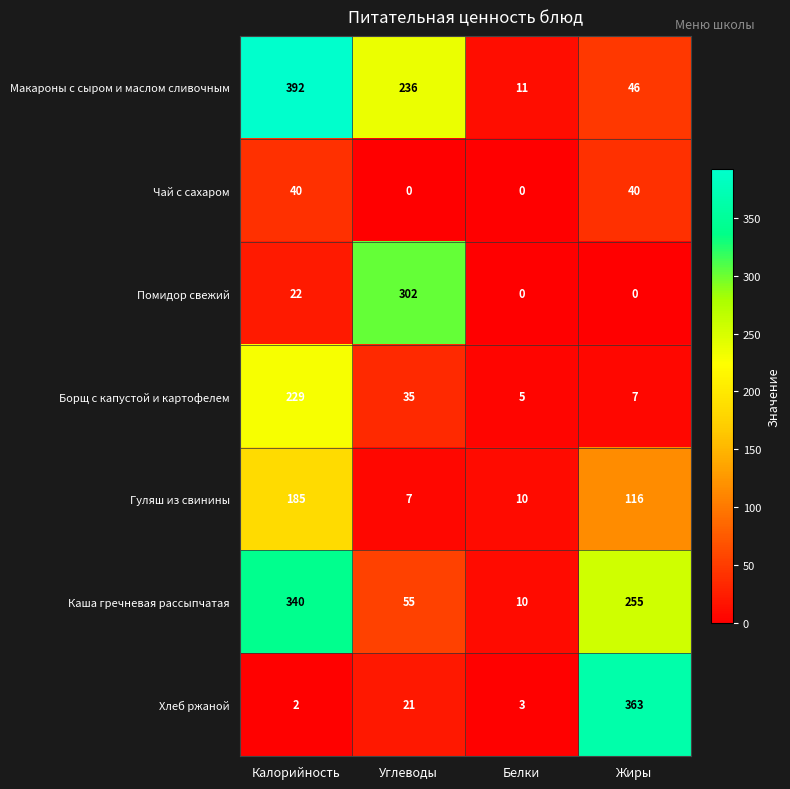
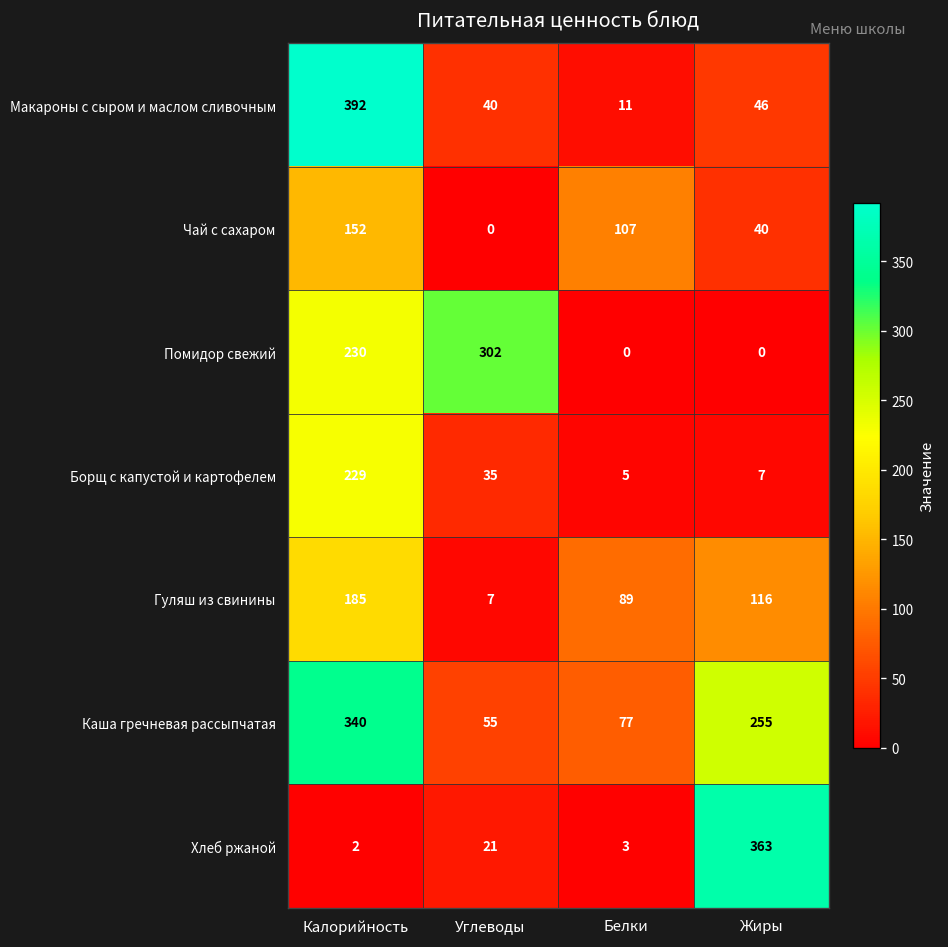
  {
    "Макароны с сыром и маслом сливочным": {
      "Калорийность": 392,
-     "Углеводы": 236,
+     "Углеводы": 40,
      "Белки": 11,
      "Жиры": 46
    },
    "Чай с сахаром": {
-     "Калорийность": 40,
+     "Калорийность": 152,
      "Углеводы": 0,
-     "Белки": 0,
+     "Белки": 107,
      "Жиры": 40
    },
    "Помидор свежий": {
-     "Калорийность": 22,
+     "Калорийность": 230,
      "Углеводы": 302,
      "Белки": 0,
      "Жиры": 0
    },
    "Борщ с капустой и картофелем": {
      "Калорийность": 229,
      "Углеводы": 35,
      "Белки": 5,
      "Жиры": 7
    },
    "Гуляш из свинины": {
      "Калорийность": 185,
      "Углеводы": 7,
-     "Белки": 10,
+     "Белки": 89,
      "Жиры": 116
    },
    "Каша гречневая рассыпчатая": {
      "Калорийность": 340,
      "Углеводы": 55,
-     "Белки": 10,
+     "Белки": 77,
      "Жиры": 255
    },
    "Хлеб ржаной": {
      "Калорийность": 2,
      "Углеводы": 21,
      "Белки": 3,
      "Жиры": 363
    }
  }
